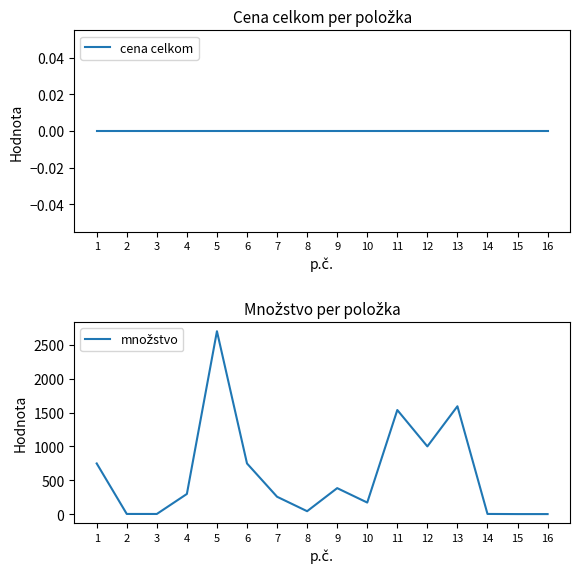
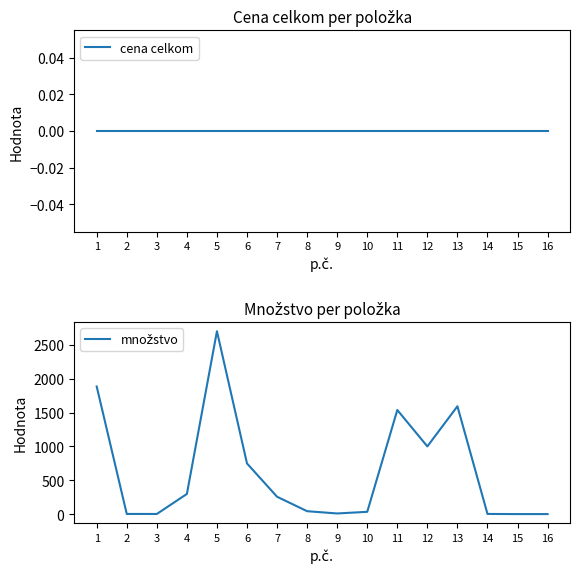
  {
    "Cena celkom per položka": {
      "1": 0.000,
      "2": 0.000,
      "3": 0.000,
      "4": 0.000,
      "5": 0.000,
      "6": 0.000,
      "7": 0.000,
      "8": 0.000,
      "9": 0.000,
      "10": 0.000,
      "11": 0.000,
      "12": 0.000,
      "13": 0.000,
      "14": 0.000,
      "15": 0.000,
      "16": 0.000
    },
    "Množstvo per položka": {
-     "1": 700,
+     "1": 1900,
      "2": 0,
      "3": 0,
      "4": 300,
      "5": 2700,
      "6": 700,
      "7": 300,
      "8": 0,
-     "9": 400,
-     "10": 200,
+     "9": 0,
+     "10": 0,
      "11": 1500,
      "12": 1000,
      "13": 1600,
      "14": 0,
      "15": 0,
      "16": 0
    }
  }
